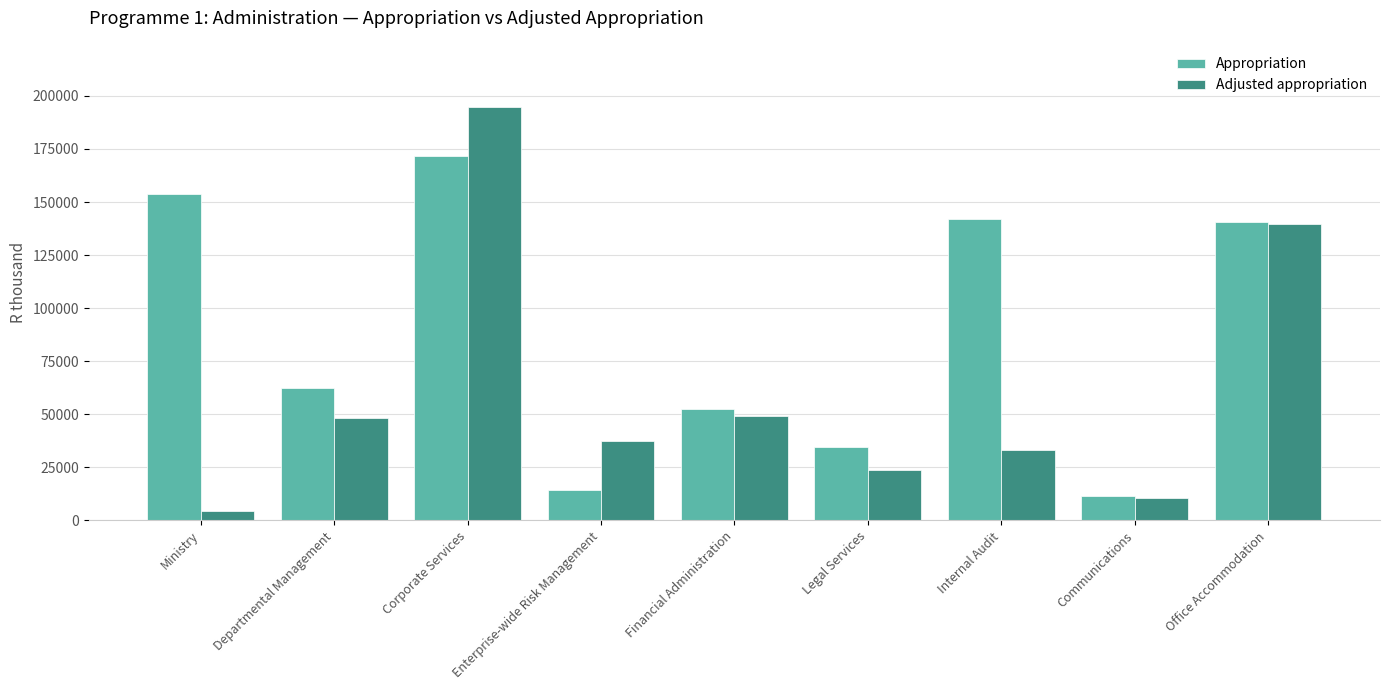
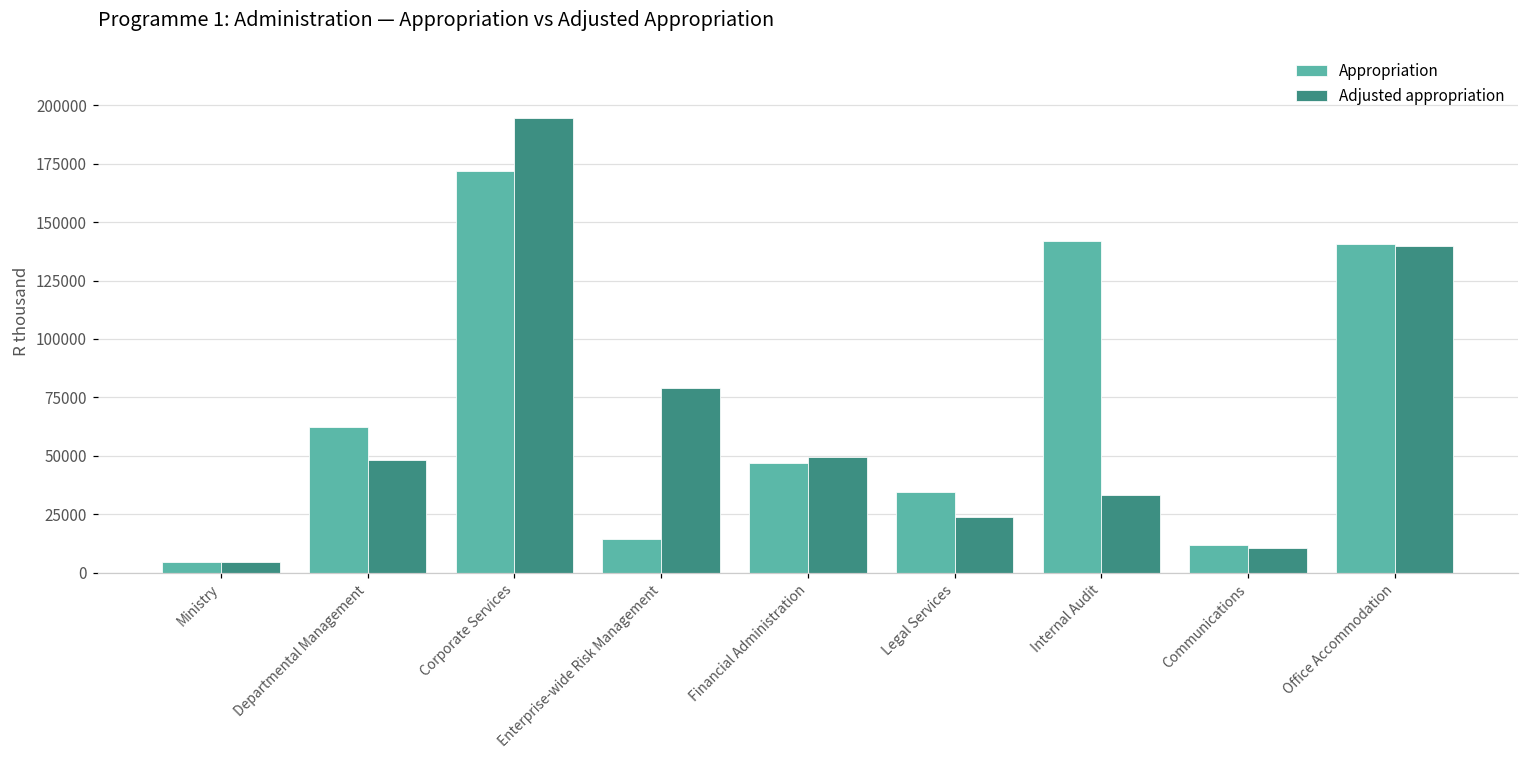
  {
    "Appropriation": {
-     "Ministry": 154000,
+     "Ministry": 4000,
      "Departmental Management": 62000,
      "Corporate Services": 172000,
      "Enterprise-wide Risk Management": 14000,
-     "Financial Administration": 52000,
+     "Financial Administration": 47000,
      "Legal Services": 34000,
      "Internal Audit": 142000,
      "Communications": 12000,
      "Office Accommodation": 141000
    },
    "Adjusted appropriation": {
      "Ministry": 4000,
      "Departmental Management": 48000,
      "Corporate Services": 195000,
-     "Enterprise-wide Risk Management": 37000,
+     "Enterprise-wide Risk Management": 79000,
      "Financial Administration": 49000,
      "Legal Services": 24000,
      "Internal Audit": 33000,
      "Communications": 10000,
      "Office Accommodation": 140000
    }
  }
